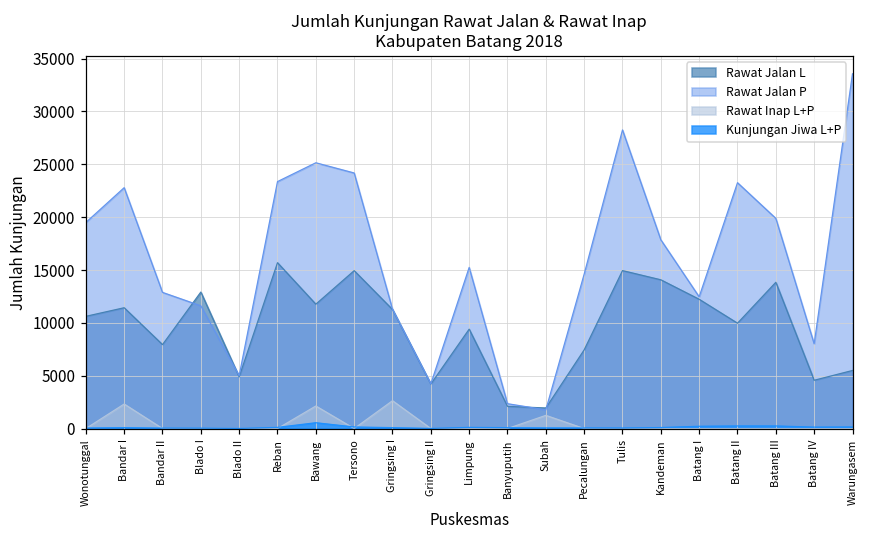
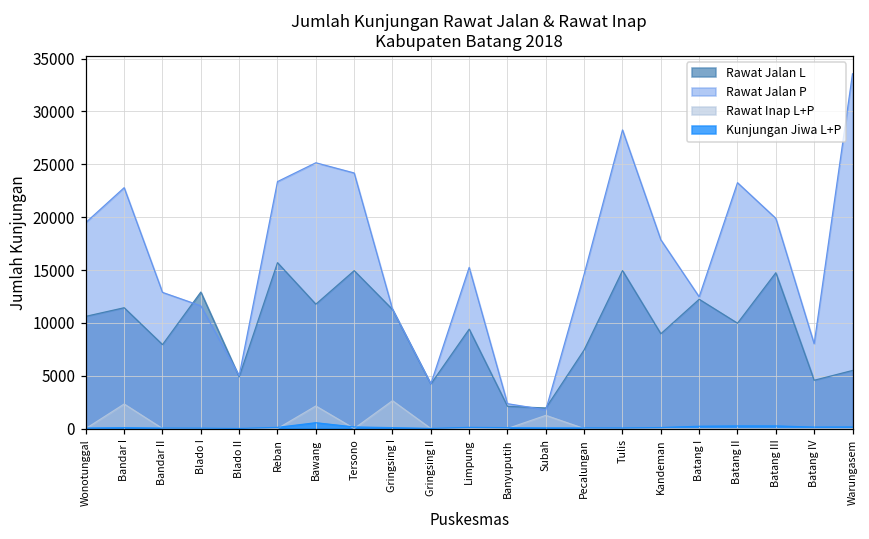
  {
    "Rawat Jalan L": {
      "Wonotunggal": 11000,
      "Bandar I": 11000,
      "Bandar II": 8000,
      "Blado I": 13000,
      "Reban": 16000,
      "Bawang": 12000,
      "Tersono": 15000,
      "Limpung": 9000,
      "Pecalungan": 7000,
      "Tulis": 15000,
-     "Kandeman": 14000,
+     "Kandeman": 9000,
      "Batang II": 10000,
-     "Batang III": 14000,
+     "Batang III": 15000,
      "Batang IV": 5000,
      "Warungasem": 5000
    },
    "Kunjungan Jiwa L+P": {
      "Bandar I": 0,
      "Bawang": 1000,
      "Gringsing I": 0,
      "Subah": 0
    }
  }
